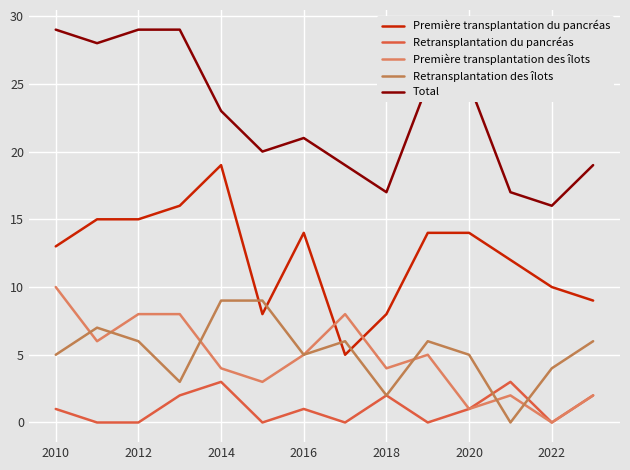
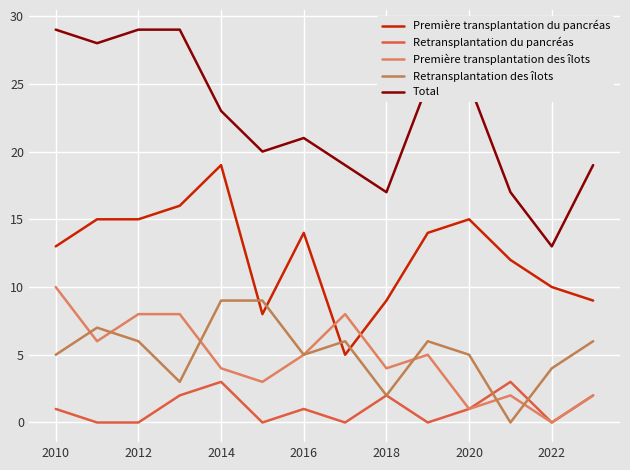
  {
    "Première transplantation du pancréas": {
      "2010": 13,
      "2012": 15,
      "2014": 19,
      "2016": 14,
-     "2018": 8,
-     "2020": 14,
+     "2018": 9,
+     "2020": 15,
      "2022": 10
    },
    "Total": {
      "2010": 29,
      "2012": 29,
      "2014": 23,
      "2016": 21,
      "2018": 17,
-     "2022": 16
+     "2022": 13
    }
  }
